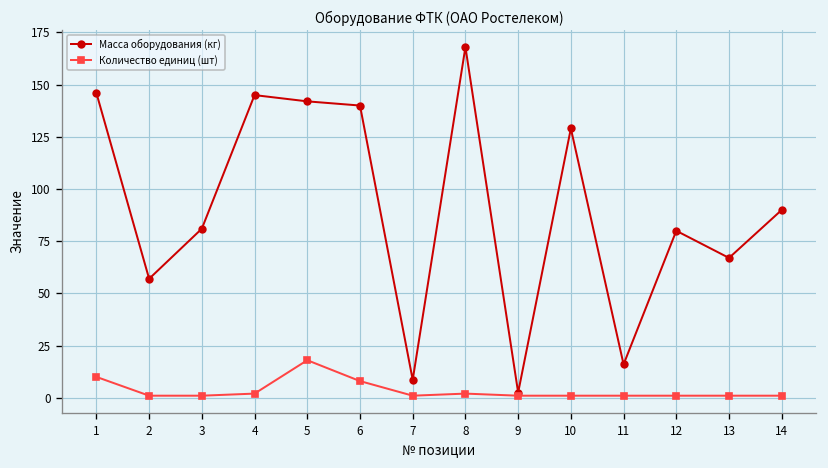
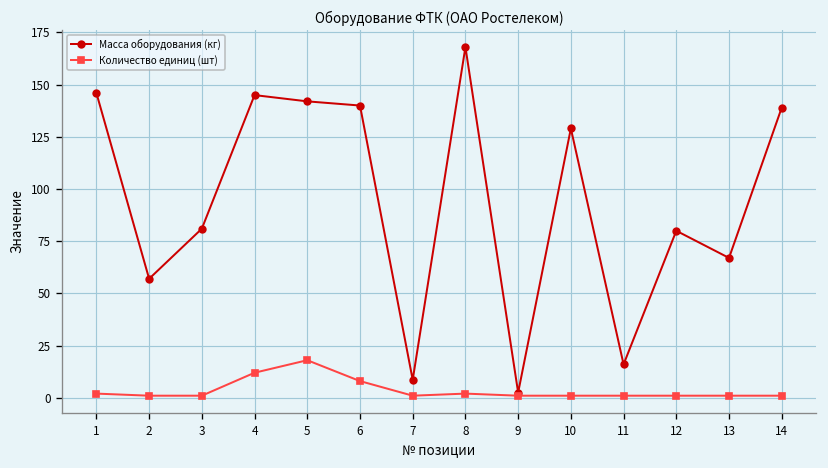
  {
    "Масса оборудования (кг)": {
      "1": 146,
      "2": 57,
      "3": 81,
      "4": 145,
      "5": 142,
      "6": 140,
      "7": 9,
      "8": 168,
      "9": 3,
      "10": 129,
      "11": 16,
      "12": 80,
      "13": 67,
-     "14": 90
+     "14": 139
    },
    "Количество единиц (шт)": {
-     "1": 10,
+     "1": 2,
      "2": 1,
      "3": 1,
-     "4": 2,
+     "4": 12,
      "5": 18,
      "6": 8,
      "7": 1,
      "8": 2,
      "9": 1,
      "10": 1,
      "11": 1,
      "12": 1,
      "13": 1,
      "14": 1
    }
  }
